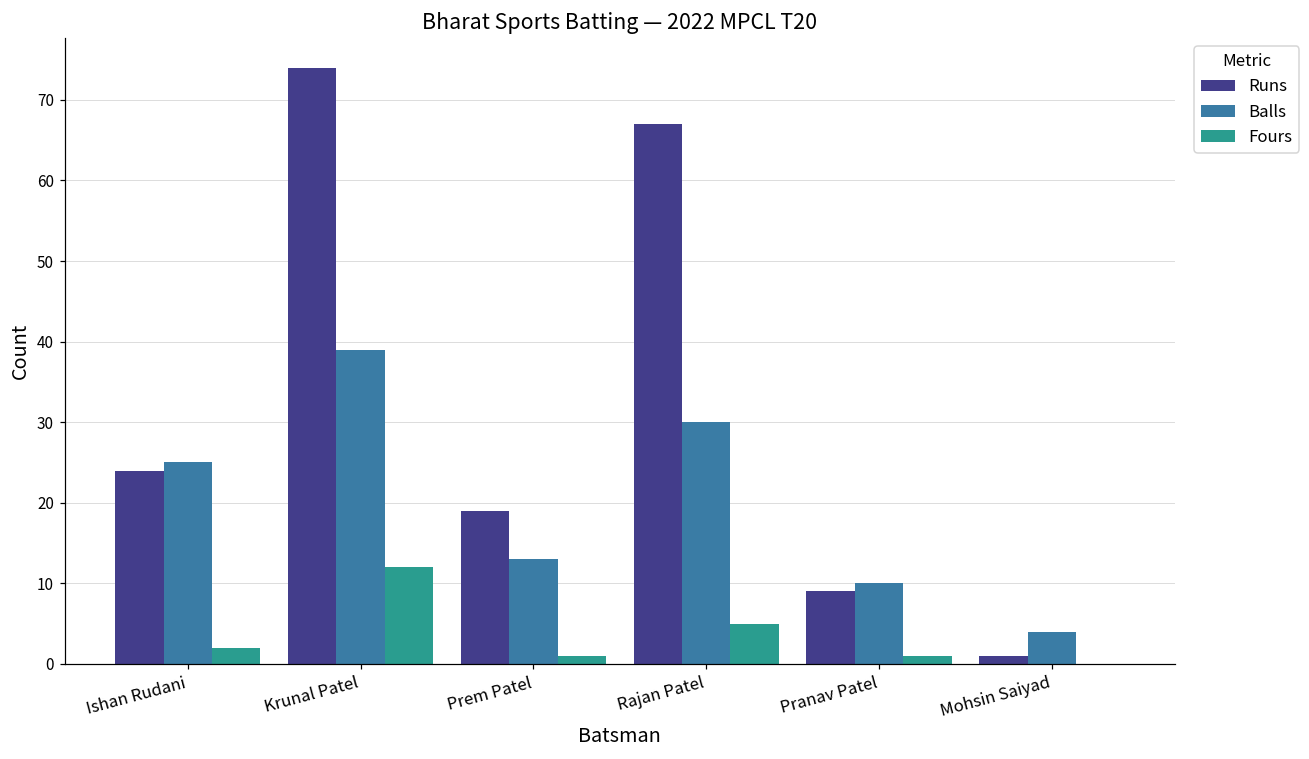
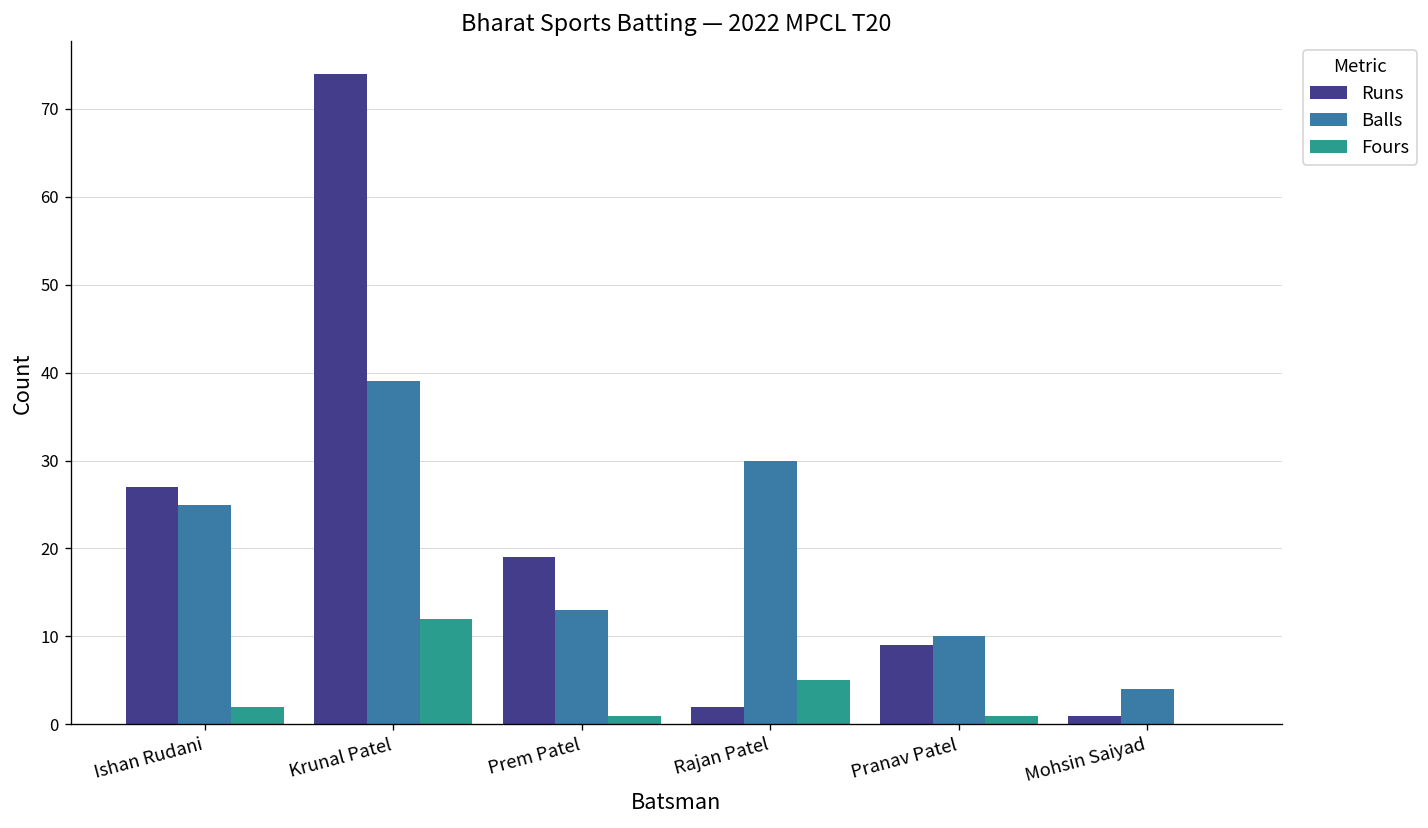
  {
    "Runs": {
-     "Ishan Rudani": 24,
+     "Ishan Rudani": 27,
      "Krunal Patel": 74,
      "Prem Patel": 19,
-     "Rajan Patel": 67,
+     "Rajan Patel": 2,
      "Pranav Patel": 9,
      "Mohsin Saiyad": 1
    }
  }
